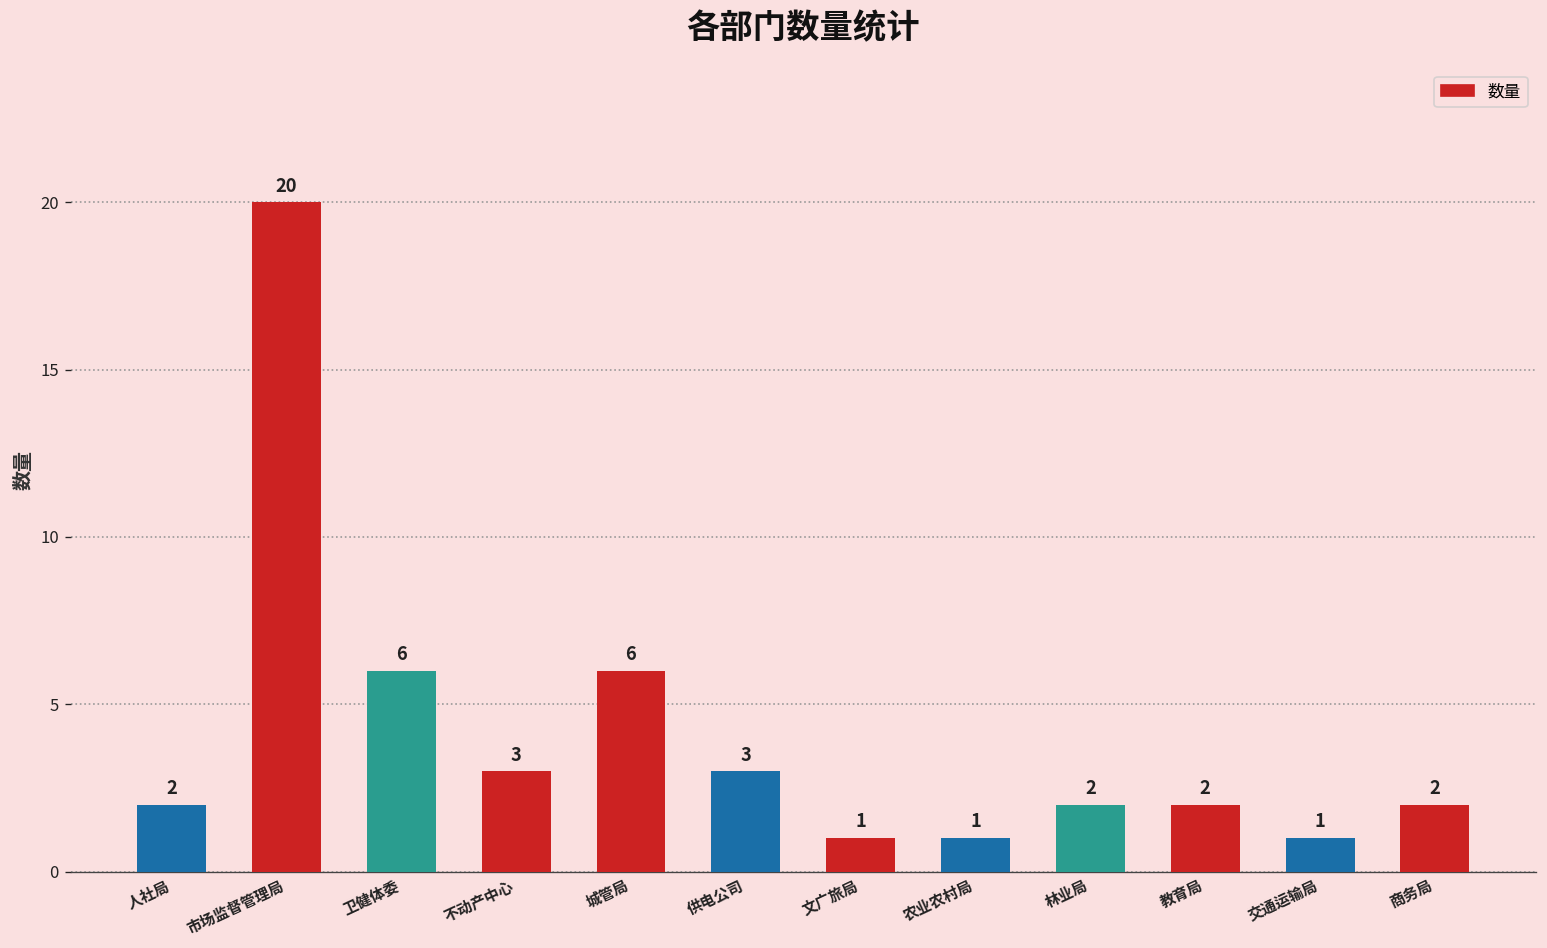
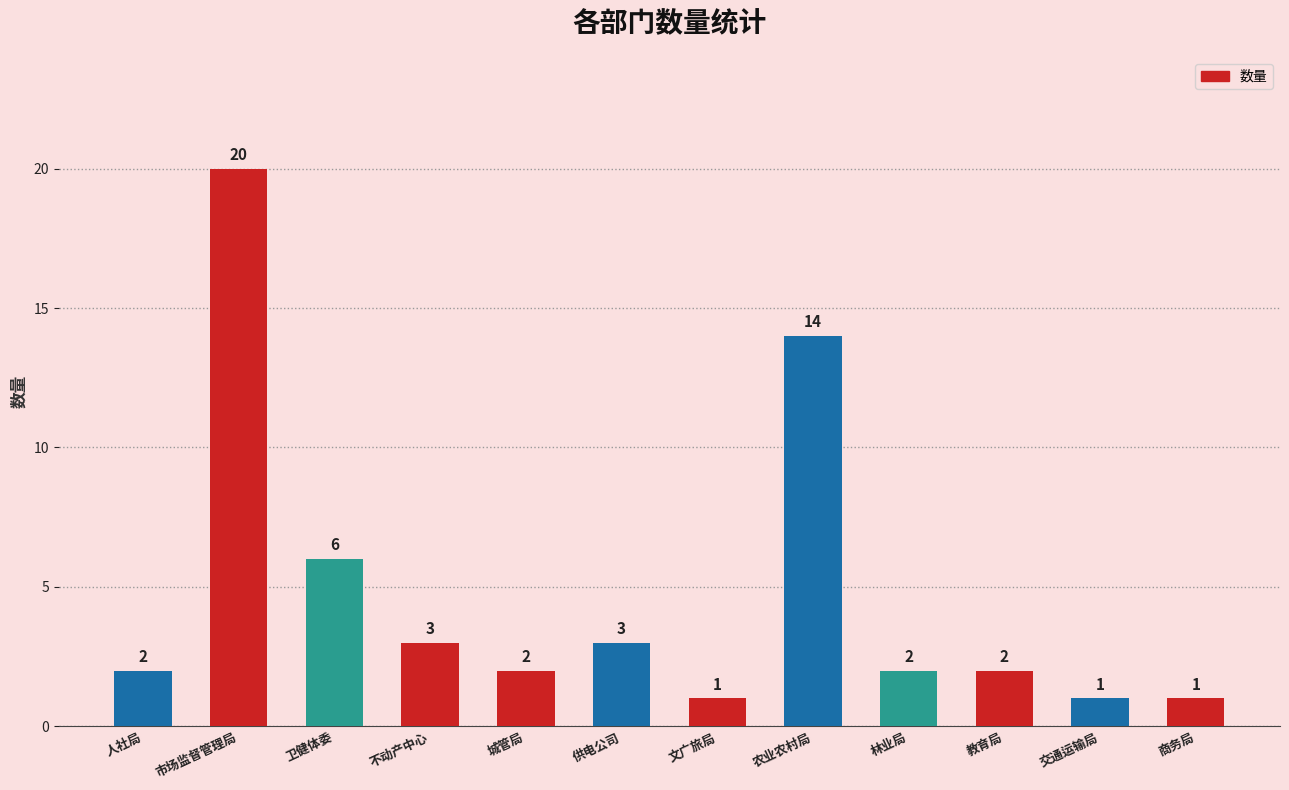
  {
    "人社局": 2,
    "市场监督管理局": 20,
    "卫健体委": 6,
    "不动产中心": 3,
-   "城管局": 6,
+   "城管局": 2,
    "供电公司": 3,
    "文广旅局": 1,
-   "农业农村局": 1,
+   "农业农村局": 14,
    "林业局": 2,
    "教育局": 2,
    "交通运输局": 1,
-   "商务局": 2
+   "商务局": 1
  }
